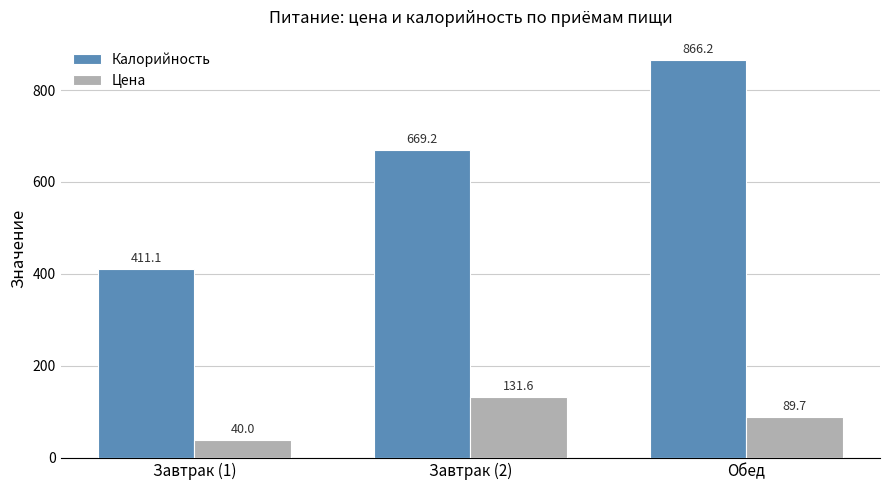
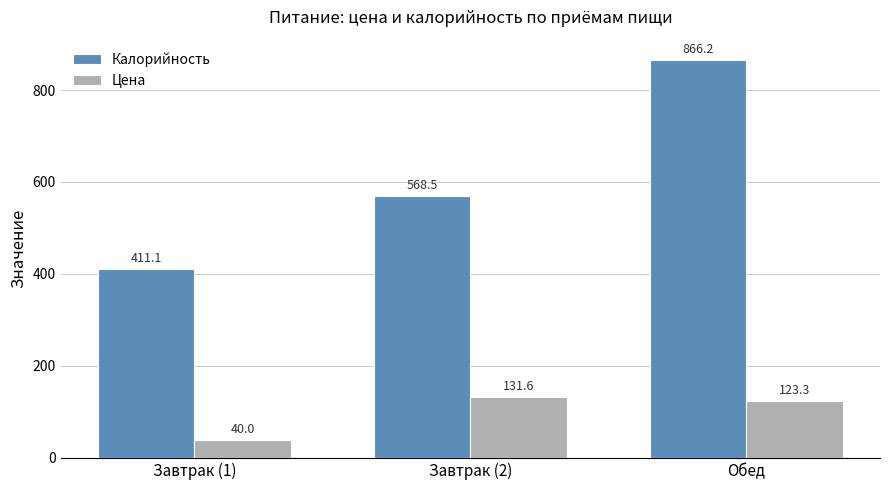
  {
    "Калорийность": {
      "Завтрак (1)": 411.1,
-     "Завтрак (2)": 669.2,
+     "Завтрак (2)": 568.5,
      "Обед": 866.2
    },
    "Цена": {
      "Завтрак (1)": 40.0,
      "Завтрак (2)": 131.6,
-     "Обед": 89.7
+     "Обед": 123.3
    }
  }
